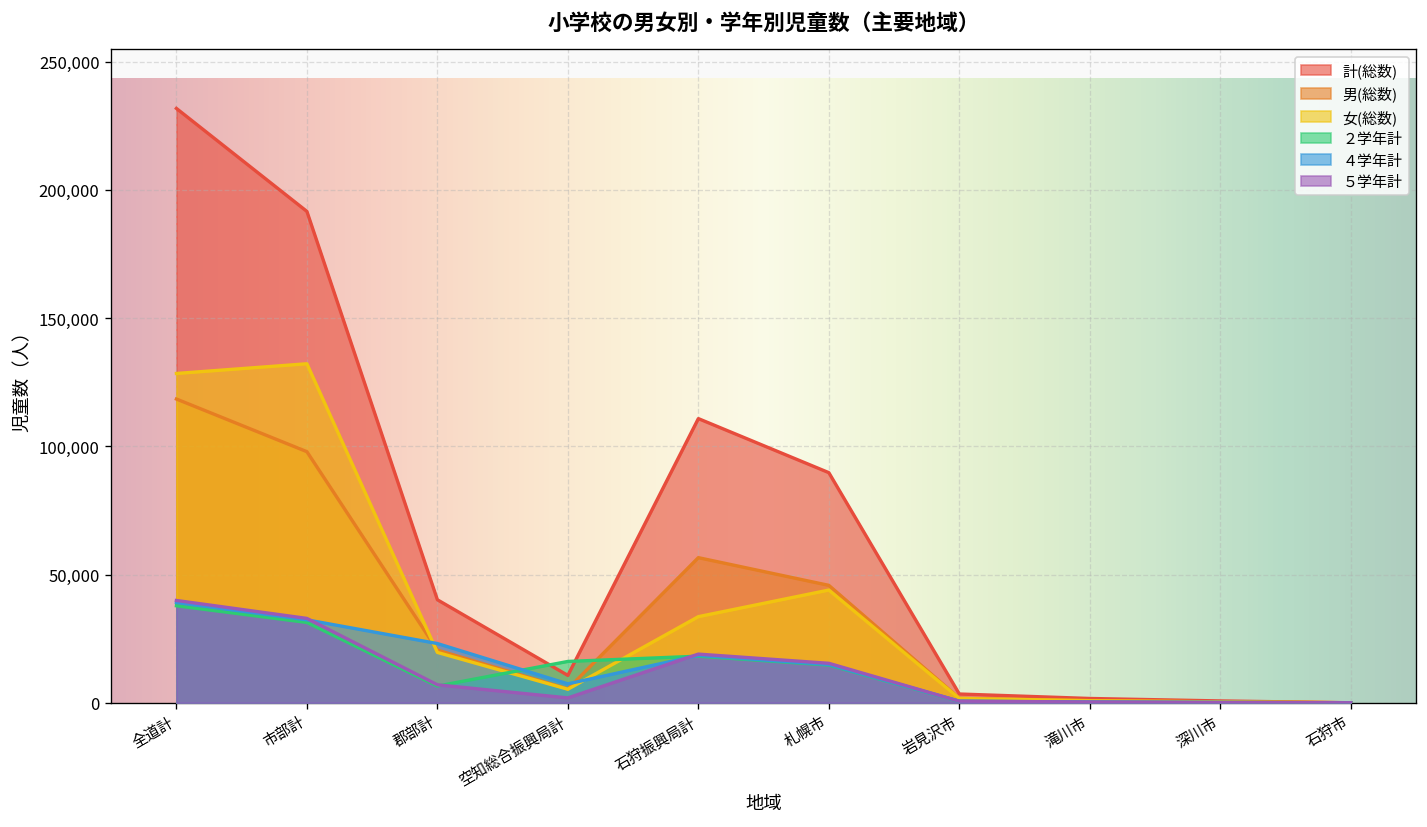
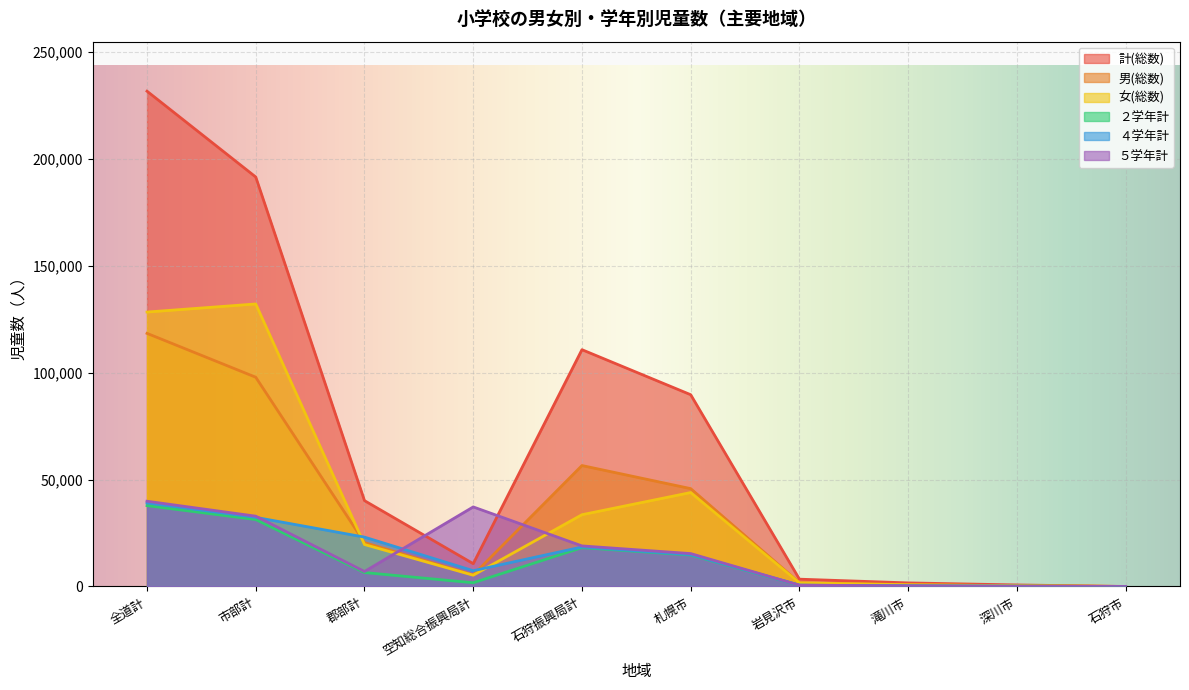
  {
    "女(総数)": {
      "全道計": "128,000",
      "市部計": "132,000",
      "石狩振興局計": "34,000",
      "札幌市": "44,000"
    },
    "２学年計": {
      "全道計": "38,000",
-     "空知総合振興局計": "16,000"
+     "空知総合振興局計": "2,000"
    },
    "４学年計": {
      "郡部計": "23,000",
      "空知総合振興局計": "7,000"
    },
    "５学年計": {
-     "空知総合振興局計": "2,000"
+     "空知総合振興局計": "37,000"
    }
  }
